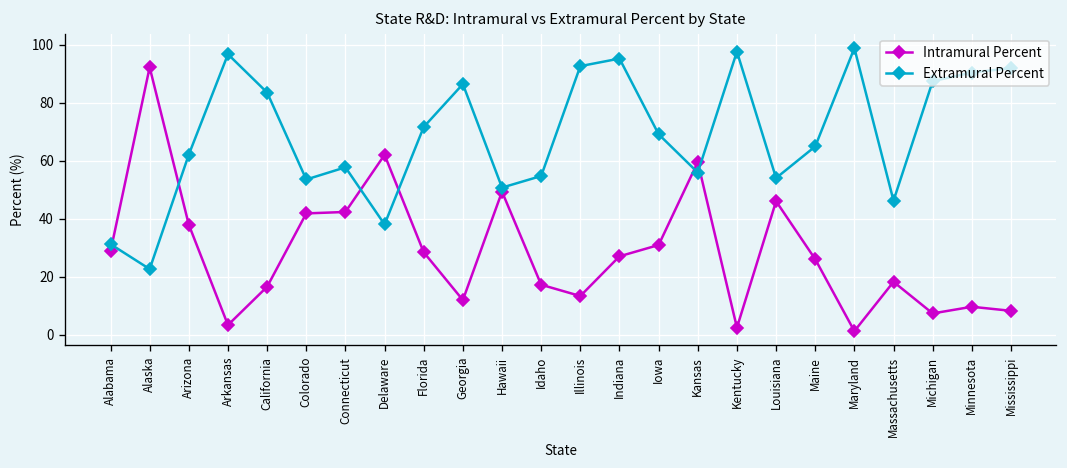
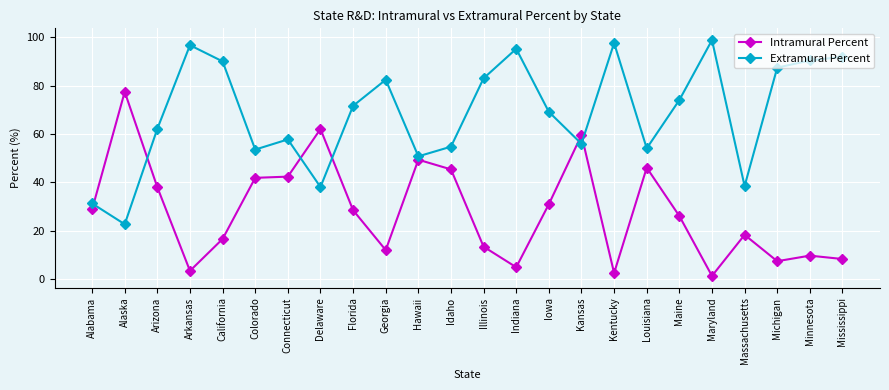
  {
    "Intramural Percent": {
      "Alabama": 29,
-     "Alaska": 92,
+     "Alaska": 77,
      "Arizona": 38,
      "Arkansas": 3,
      "California": 17,
      "Colorado": 42,
      "Connecticut": 42,
      "Delaware": 62,
      "Florida": 28,
      "Georgia": 12,
      "Hawaii": 49,
-     "Idaho": 17,
+     "Idaho": 45,
      "Illinois": 13,
-     "Indiana": 27,
+     "Indiana": 5,
      "Iowa": 31,
      "Kansas": 60,
      "Kentucky": 2,
      "Louisiana": 46,
      "Maine": 26,
      "Maryland": 1,
      "Massachusetts": 18,
      "Michigan": 7,
      "Minnesota": 10,
      "Mississippi": 8
    },
    "Extramural Percent": {
      "Alabama": 31,
      "Alaska": 23,
      "Arizona": 62,
      "Arkansas": 97,
-     "California": 84,
+     "California": 90,
      "Colorado": 54,
      "Connecticut": 58,
      "Delaware": 38,
      "Florida": 72,
-     "Georgia": 86,
+     "Georgia": 82,
      "Hawaii": 51,
      "Idaho": 55,
-     "Illinois": 93,
+     "Illinois": 83,
      "Indiana": 95,
      "Iowa": 69,
      "Kansas": 56,
      "Kentucky": 98,
      "Louisiana": 54,
-     "Maine": 65,
+     "Maine": 74,
      "Maryland": 99,
-     "Massachusetts": 46
+     "Massachusetts": 38
    }
  }
